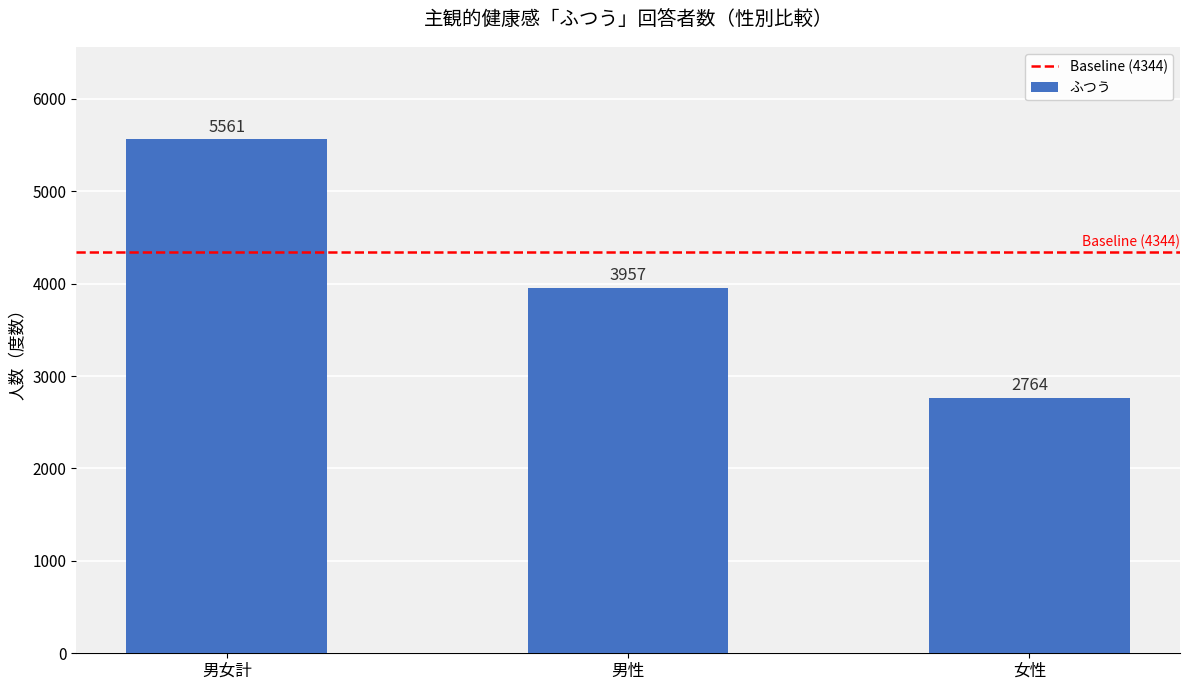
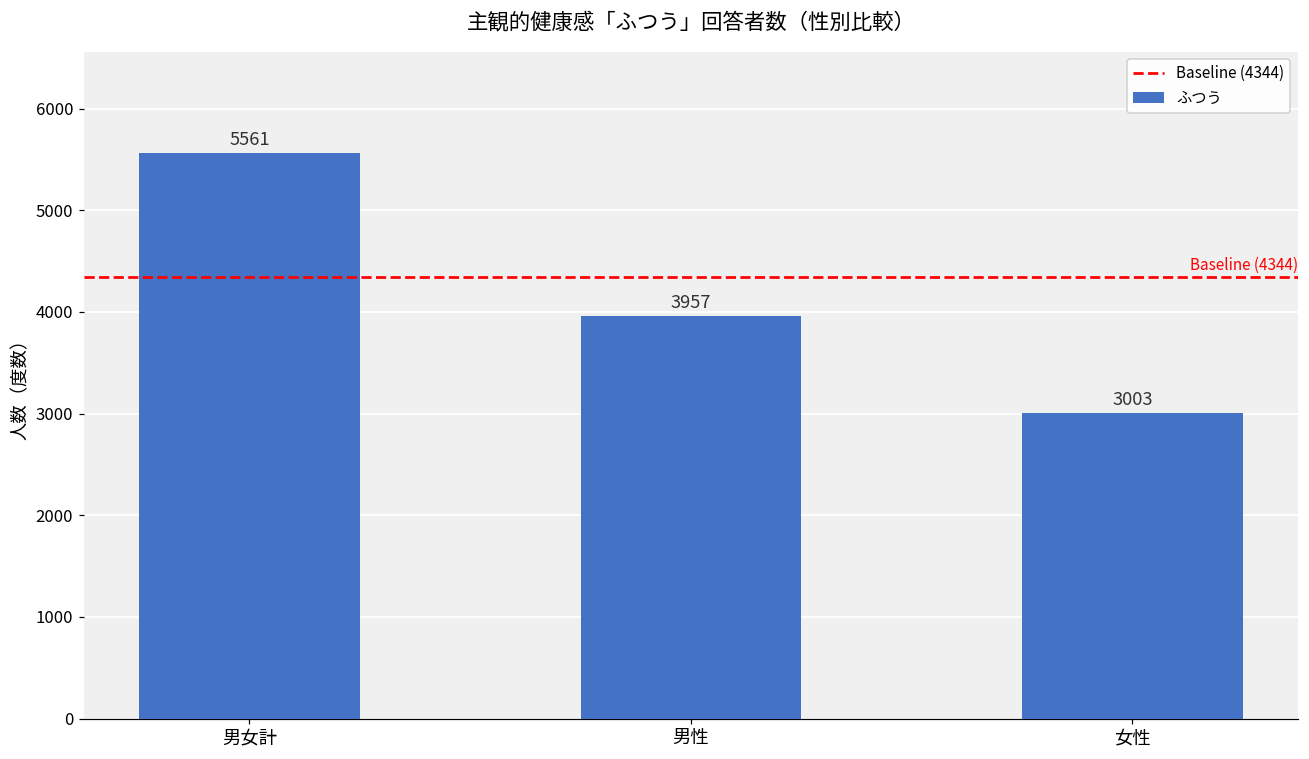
  {
    "男女計": 5561,
    "男性": 3957,
-   "女性": 2764
+   "女性": 3003
  }
